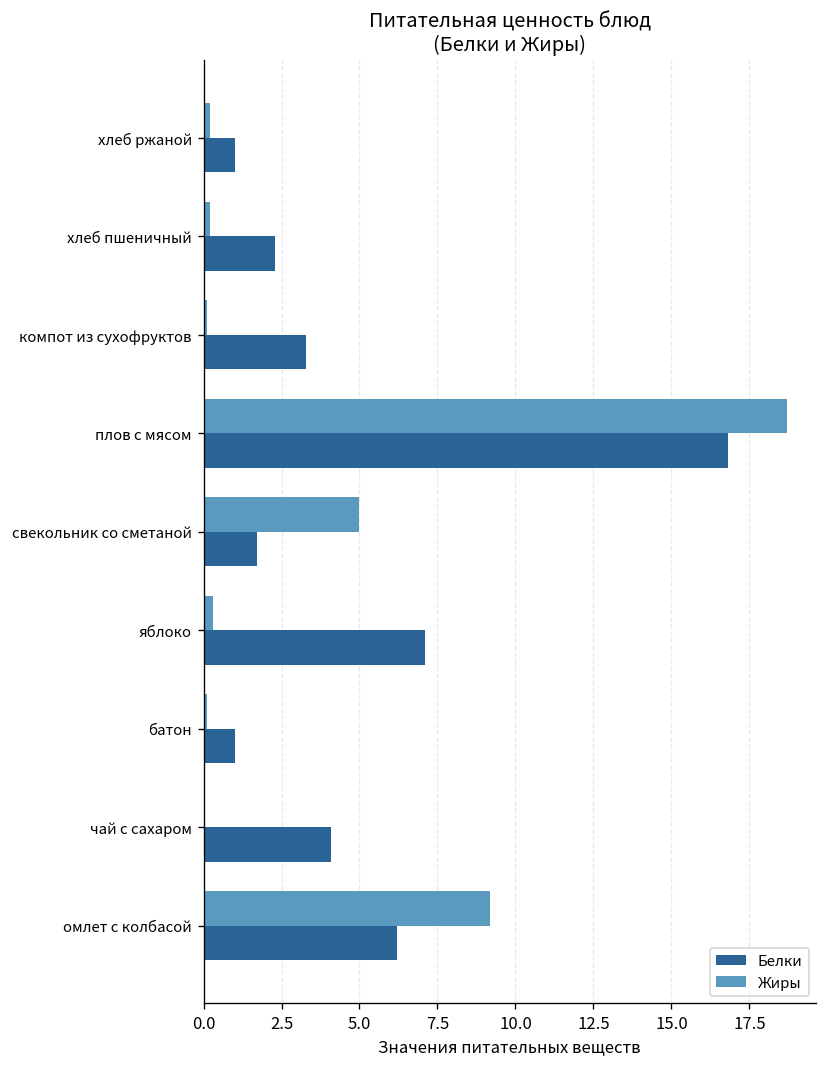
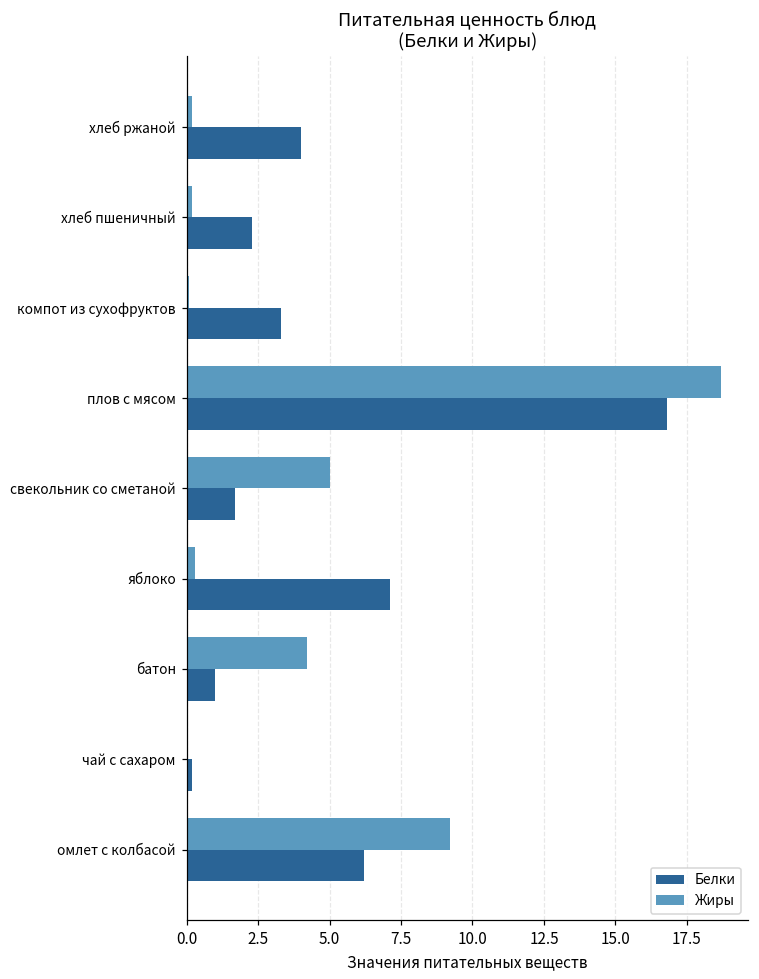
  {
    "Белки": {
-     "хлеб ржаной": 1,
+     "хлеб ржаной": 4,
      "хлеб пшеничный": 2.3,
      "компот из сухофруктов": 3.3,
      "плов с мясом": 16.8,
      "свекольник со сметаной": 1.7,
      "яблоко": 7.1,
      "батон": 1.0,
-     "чай с сахаром": 4.1,
+     "чай с сахаром": 0.2,
      "омлет с колбасой": 6.2
    },
    "Жиры": {
      "хлеб ржаной": 0.2,
      "хлеб пшеничный": 0.2,
      "компот из сухофруктов": 0.1,
      "плов с мясом": 18.7,
      "свекольник со сметаной": 5.0,
      "яблоко": 0.3,
-     "батон": 0.1,
+     "батон": 4.2,
      "чай с сахаром": 0.0,
      "омлет с колбасой": 9.2
    }
  }
